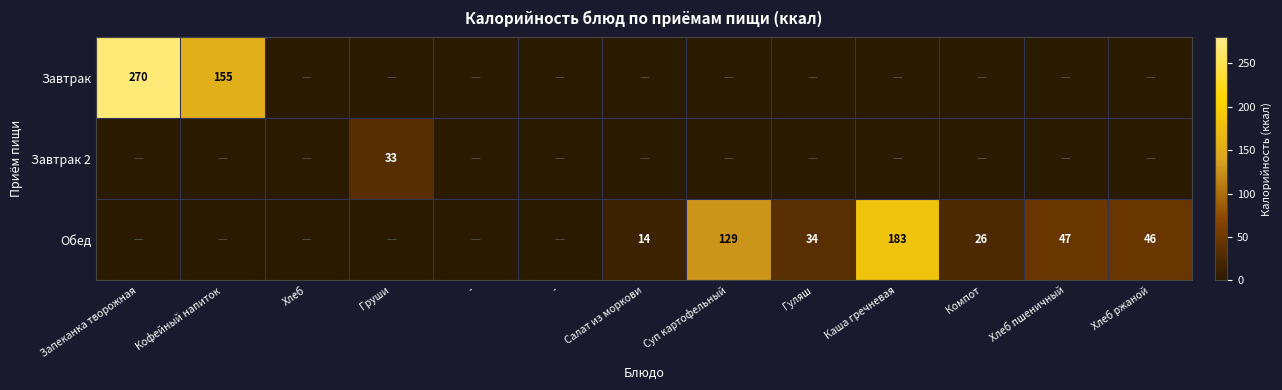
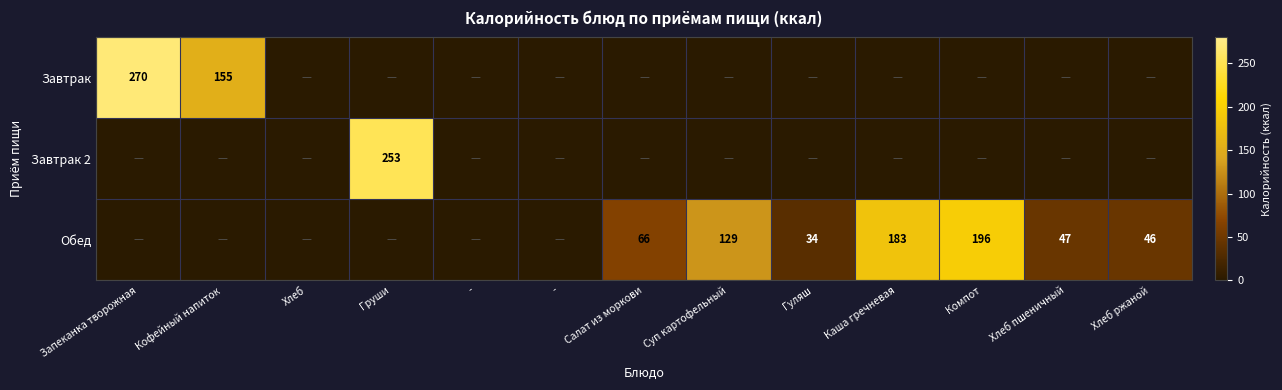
  {
    "Завтрак": {
      "Запеканка творожная": 270,
      "Кофейный напиток": 155
    },
    "Завтрак 2": {
-     "Груши": 33
+     "Груши": 253
    },
    "Обед": {
-     "Салат из моркови": 14,
+     "Салат из моркови": 66,
      "Суп картофельный": 129,
      "Гуляш": 34,
      "Каша гречневая": 183,
-     "Компот": 26,
+     "Компот": 196,
      "Хлеб пшеничный": 47,
      "Хлеб ржаной": 46
    }
  }
